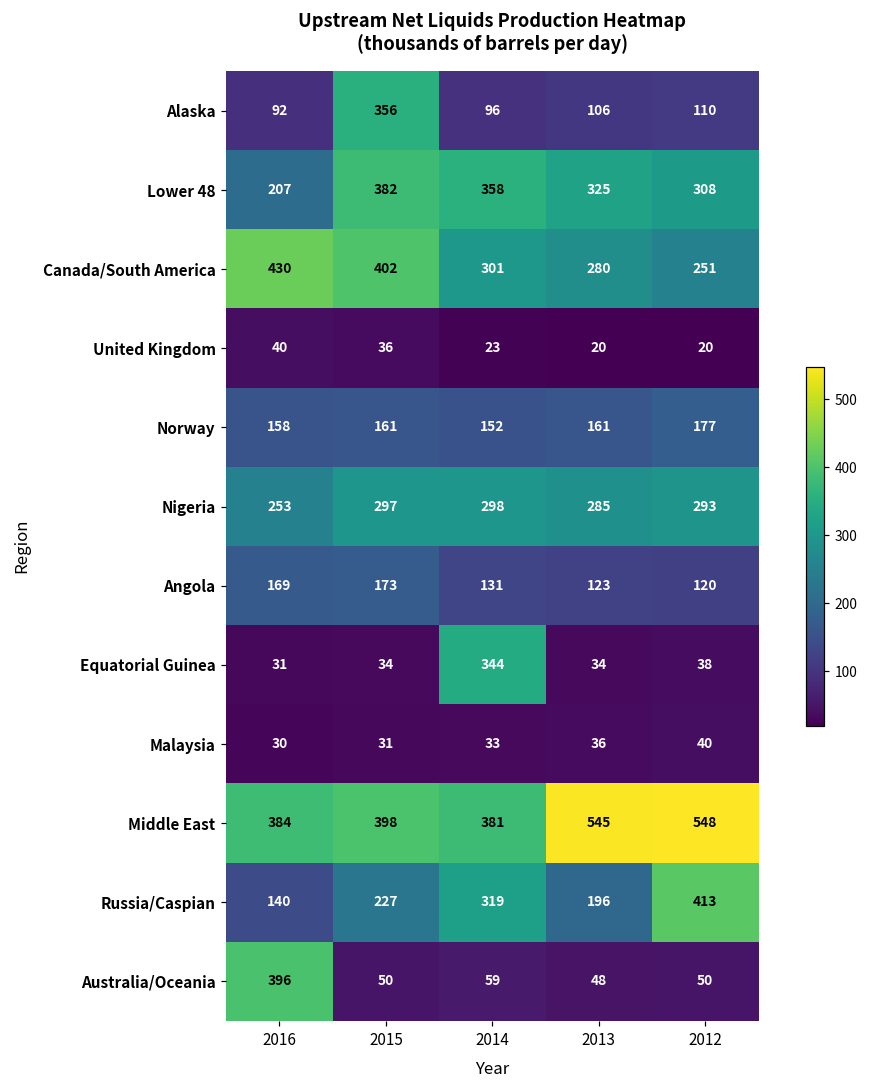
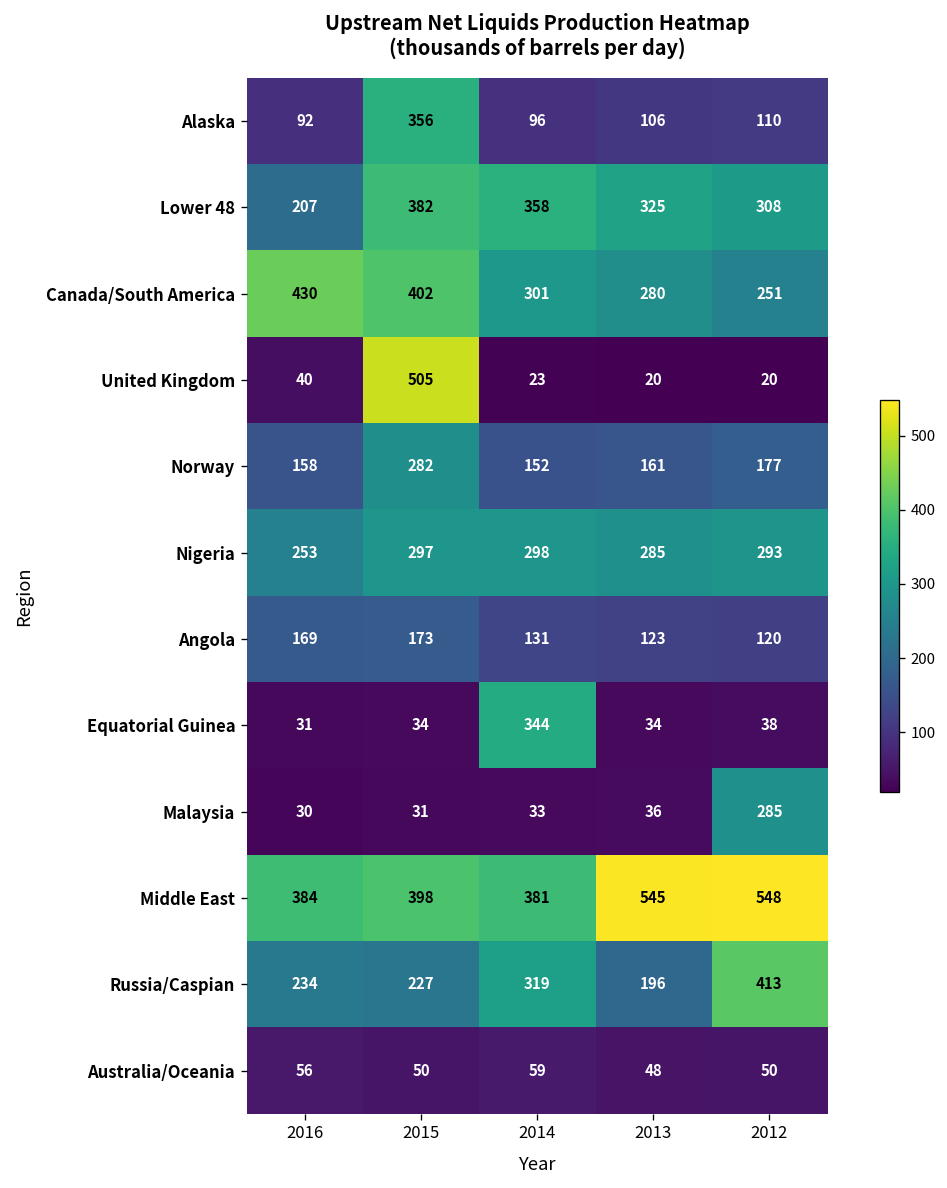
  {
    "Alaska": {
      "2016": 92,
      "2015": 356,
      "2014": 96,
      "2013": 106,
      "2012": 110
    },
    "Lower 48": {
      "2016": 207,
      "2015": 382,
      "2014": 358,
      "2013": 325,
      "2012": 308
    },
    "Canada/South America": {
      "2016": 430,
      "2015": 402,
      "2014": 301,
      "2013": 280,
      "2012": 251
    },
    "United Kingdom": {
      "2016": 40,
-     "2015": 36,
+     "2015": 505,
      "2014": 23,
      "2013": 20,
      "2012": 20
    },
    "Norway": {
      "2016": 158,
-     "2015": 161,
+     "2015": 282,
      "2014": 152,
      "2013": 161,
      "2012": 177
    },
    "Nigeria": {
      "2016": 253,
      "2015": 297,
      "2014": 298,
      "2013": 285,
      "2012": 293
    },
    "Angola": {
      "2016": 169,
      "2015": 173,
      "2014": 131,
      "2013": 123,
      "2012": 120
    },
    "Equatorial Guinea": {
      "2016": 31,
      "2015": 34,
      "2014": 344,
      "2013": 34,
      "2012": 38
    },
    "Malaysia": {
      "2016": 30,
      "2015": 31,
      "2014": 33,
      "2013": 36,
-     "2012": 40
+     "2012": 285
    },
    "Middle East": {
      "2016": 384,
      "2015": 398,
      "2014": 381,
      "2013": 545,
      "2012": 548
    },
    "Russia/Caspian": {
-     "2016": 140,
+     "2016": 234,
      "2015": 227,
      "2014": 319,
      "2013": 196,
      "2012": 413
    },
    "Australia/Oceania": {
-     "2016": 396,
+     "2016": 56,
      "2015": 50,
      "2014": 59,
      "2013": 48,
      "2012": 50
    }
  }
